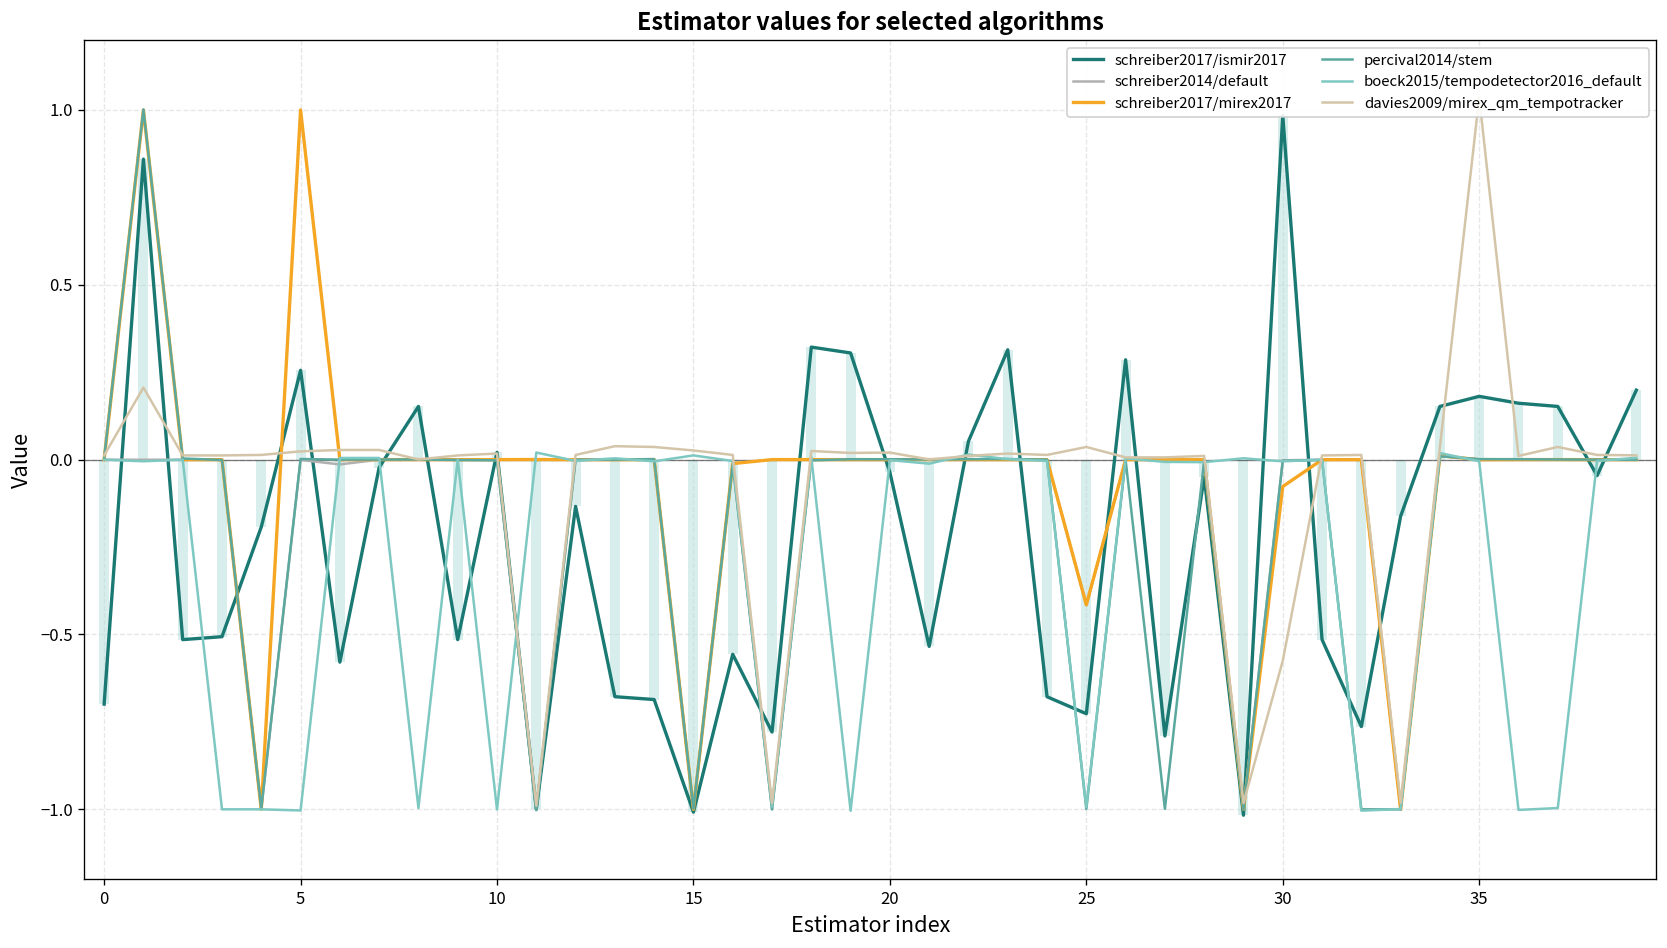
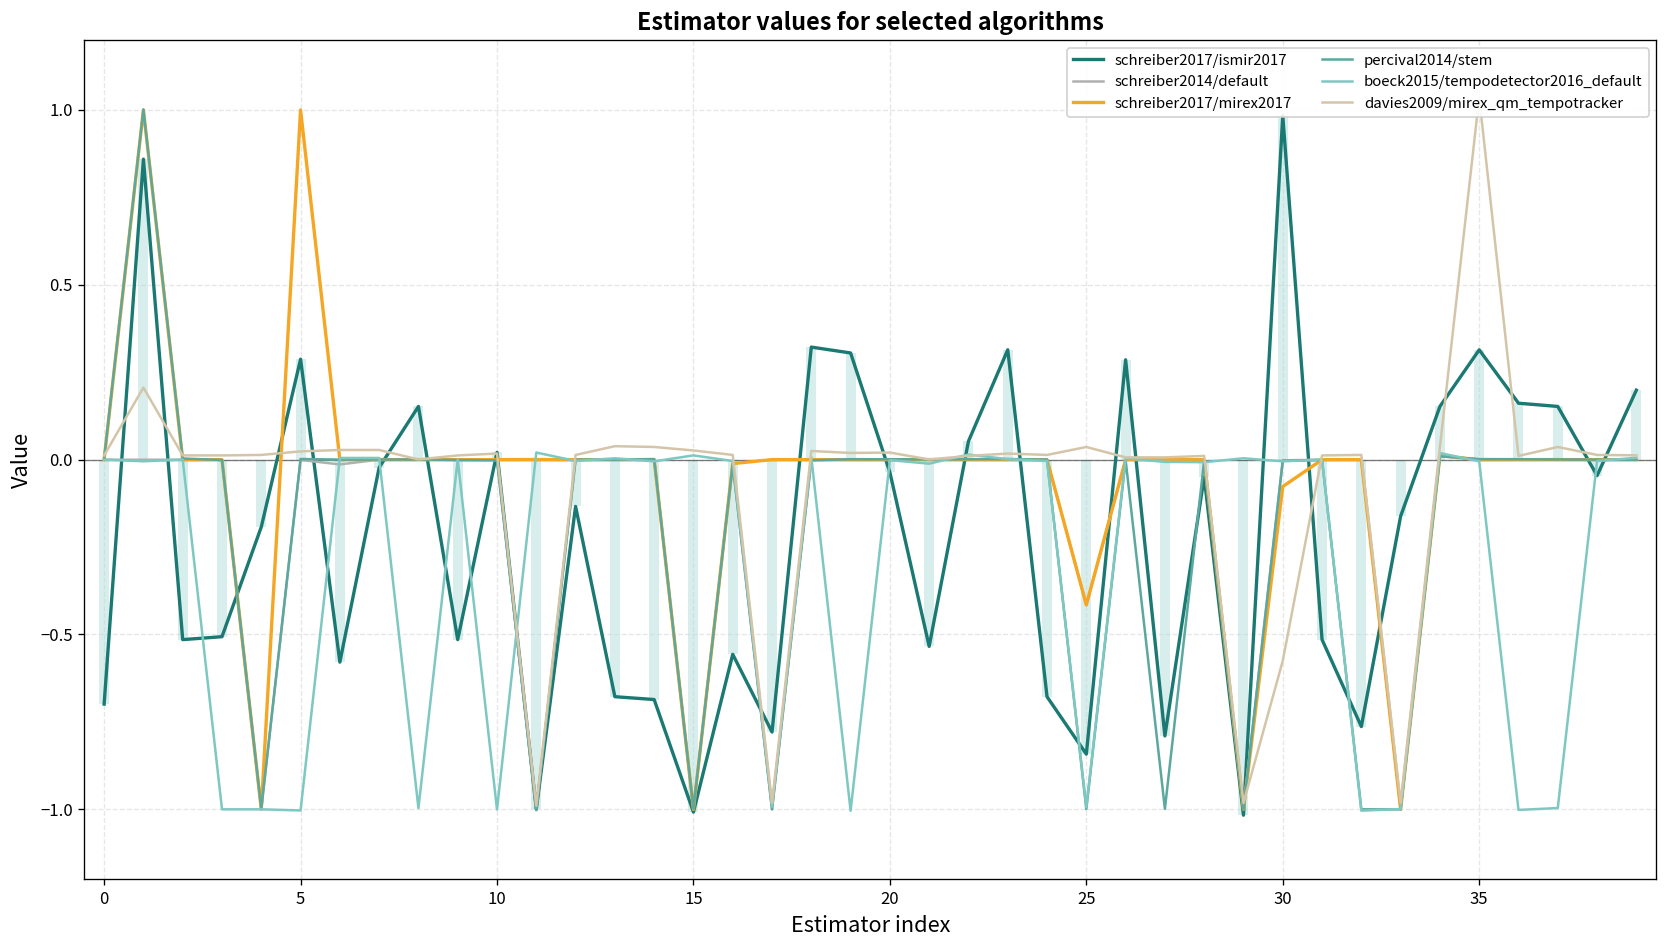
  {
    "schreiber2017/ismir2017": {
      "0": -0.70,
-     "5": 0.26,
+     "5": 0.29,
      "20": -0.04,
-     "25": -0.73,
-     "35": 0.18
+     "25": -0.84,
+     "35": 0.31
    },
    "schreiber2017/mirex2017": {
      "5": 1.00,
      "30": -0.08
    }
  }
